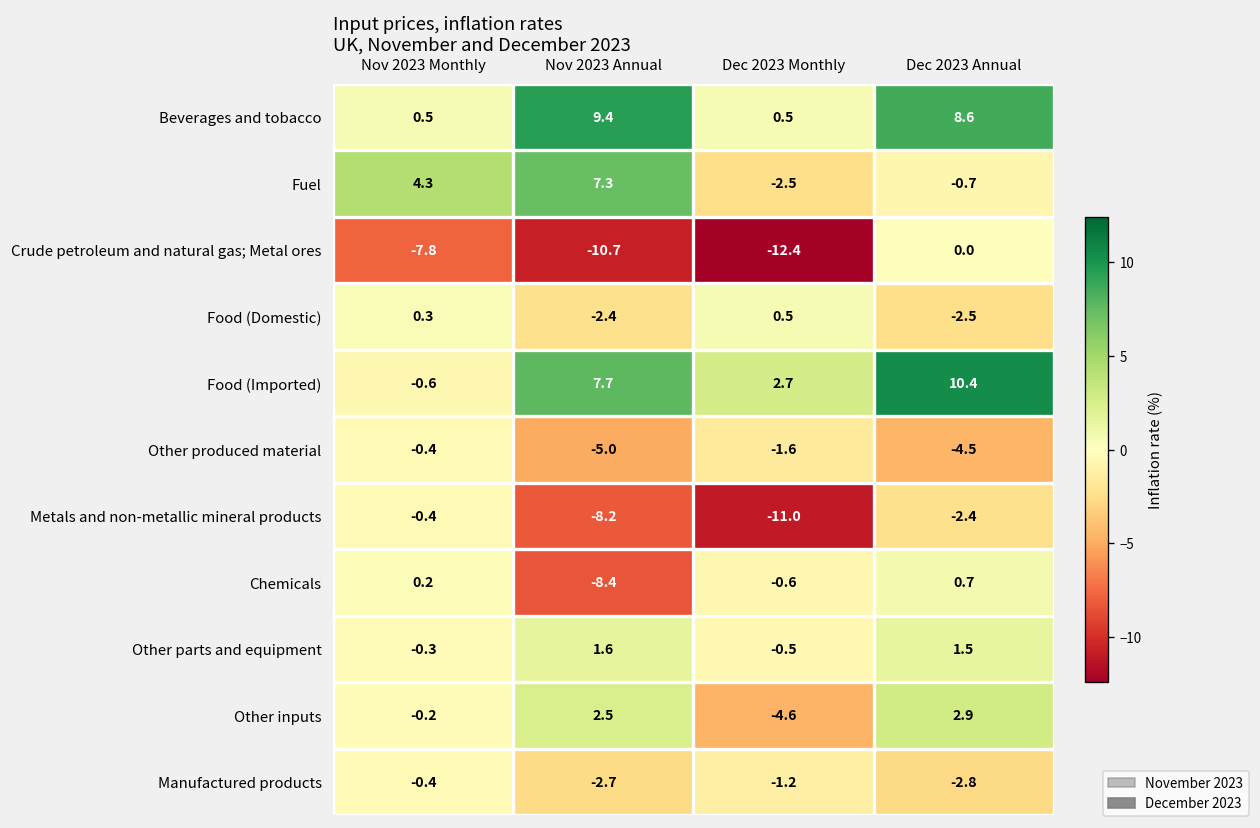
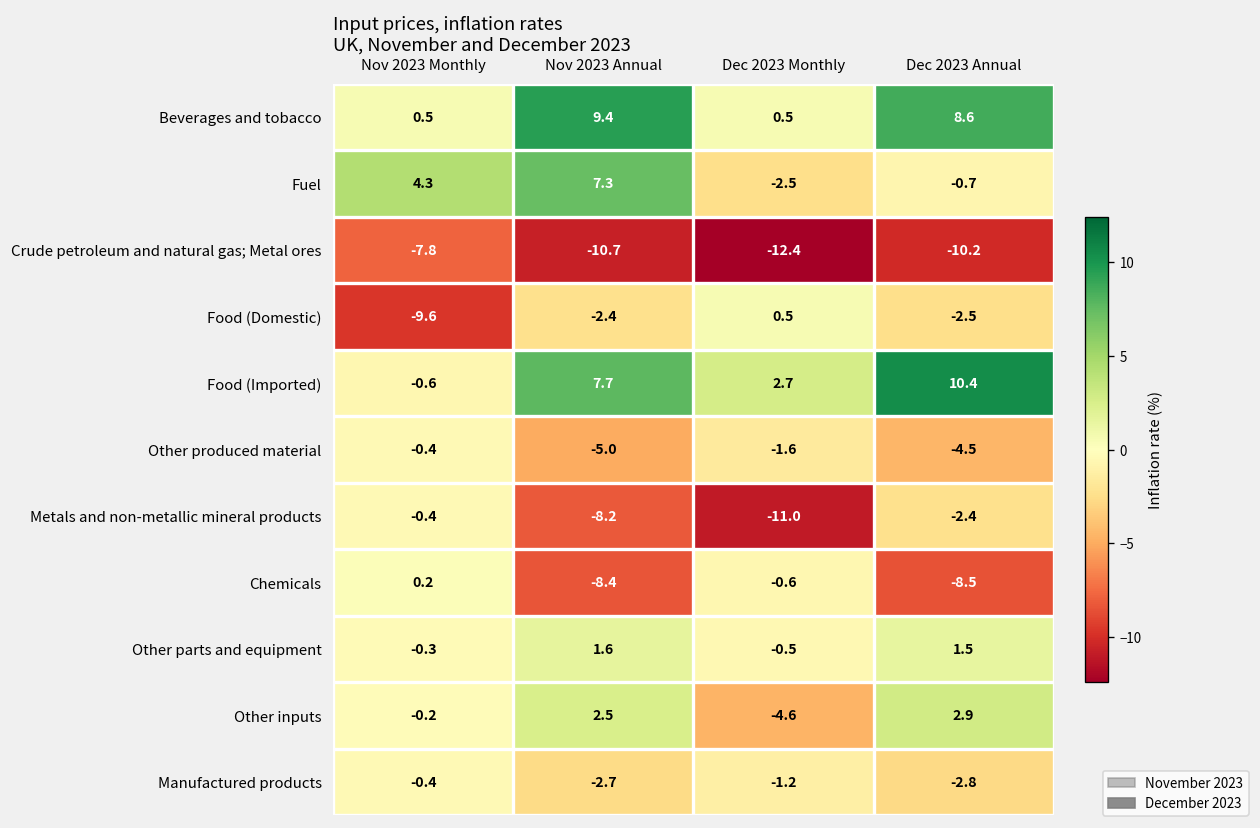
  {
    "Beverages and tobacco": {
      "Nov 2023 Monthly": 0.5,
      "Nov 2023 Annual": 9.4,
      "Dec 2023 Monthly": 0.5,
      "Dec 2023 Annual": 8.6
    },
    "Fuel": {
      "Nov 2023 Monthly": 4.3,
      "Nov 2023 Annual": 7.3,
      "Dec 2023 Monthly": -2.5,
      "Dec 2023 Annual": -0.7
    },
    "Crude petroleum and natural gas; Metal ores": {
      "Nov 2023 Monthly": -7.8,
      "Nov 2023 Annual": -10.7,
      "Dec 2023 Monthly": -12.4,
-     "Dec 2023 Annual": 0.0
+     "Dec 2023 Annual": -10.2
    },
    "Food (Domestic)": {
-     "Nov 2023 Monthly": 0.3,
+     "Nov 2023 Monthly": -9.6,
      "Nov 2023 Annual": -2.4,
      "Dec 2023 Monthly": 0.5,
      "Dec 2023 Annual": -2.5
    },
    "Food (Imported)": {
      "Nov 2023 Monthly": -0.6,
      "Nov 2023 Annual": 7.7,
      "Dec 2023 Monthly": 2.7,
      "Dec 2023 Annual": 10.4
    },
    "Other produced material": {
      "Nov 2023 Monthly": -0.4,
      "Nov 2023 Annual": -5.0,
      "Dec 2023 Monthly": -1.6,
      "Dec 2023 Annual": -4.5
    },
    "Metals and non-metallic mineral products": {
      "Nov 2023 Monthly": -0.4,
      "Nov 2023 Annual": -8.2,
      "Dec 2023 Monthly": -11.0,
      "Dec 2023 Annual": -2.4
    },
    "Chemicals": {
      "Nov 2023 Monthly": 0.2,
      "Nov 2023 Annual": -8.4,
      "Dec 2023 Monthly": -0.6,
-     "Dec 2023 Annual": 0.7
+     "Dec 2023 Annual": -8.5
    },
    "Other parts and equipment": {
      "Nov 2023 Monthly": -0.3,
      "Nov 2023 Annual": 1.6,
      "Dec 2023 Monthly": -0.5,
      "Dec 2023 Annual": 1.5
    },
    "Other inputs": {
      "Nov 2023 Monthly": -0.2,
      "Nov 2023 Annual": 2.5,
      "Dec 2023 Monthly": -4.6,
      "Dec 2023 Annual": 2.9
    },
    "Manufactured products": {
      "Nov 2023 Monthly": -0.4,
      "Nov 2023 Annual": -2.7,
      "Dec 2023 Monthly": -1.2,
      "Dec 2023 Annual": -2.8
    }
  }
